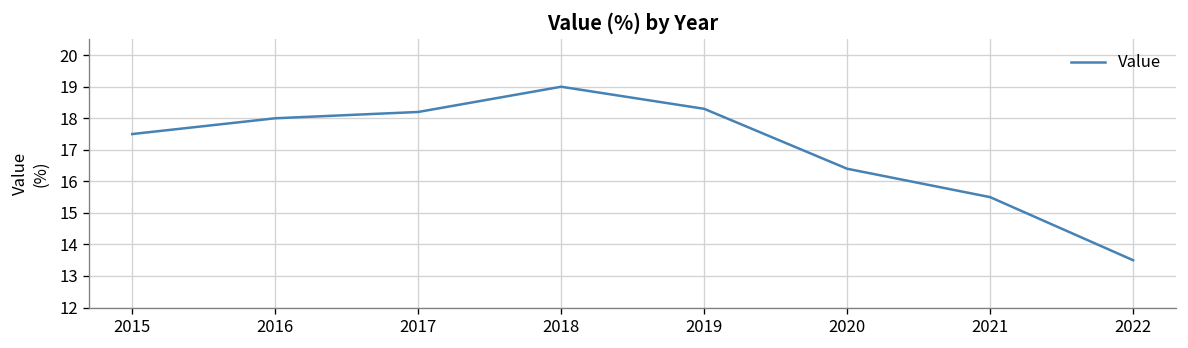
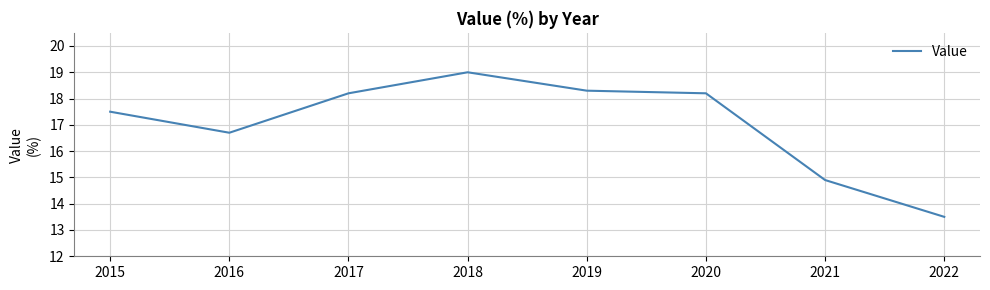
  {
    "2015": 17.5,
-   "2016": 18.0,
+   "2016": 16.7,
    "2017": 18.2,
    "2018": 19.0,
    "2019": 18.3,
-   "2020": 16.4,
-   "2021": 15.5,
+   "2020": 18.2,
+   "2021": 14.9,
    "2022": 13.5
  }
